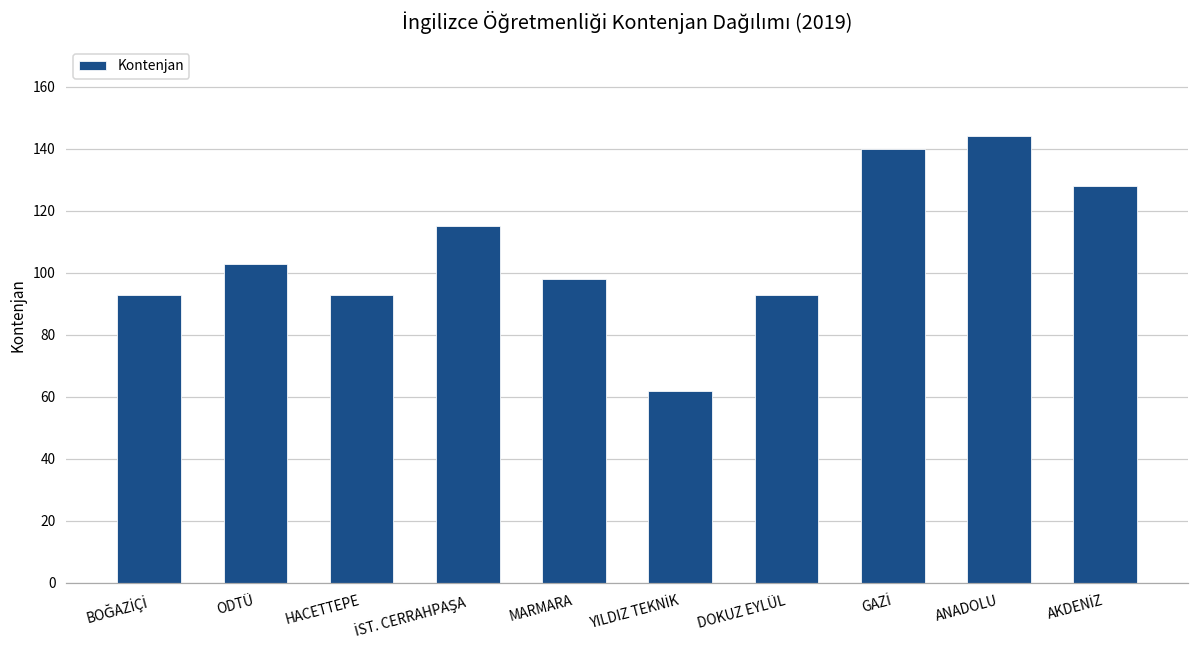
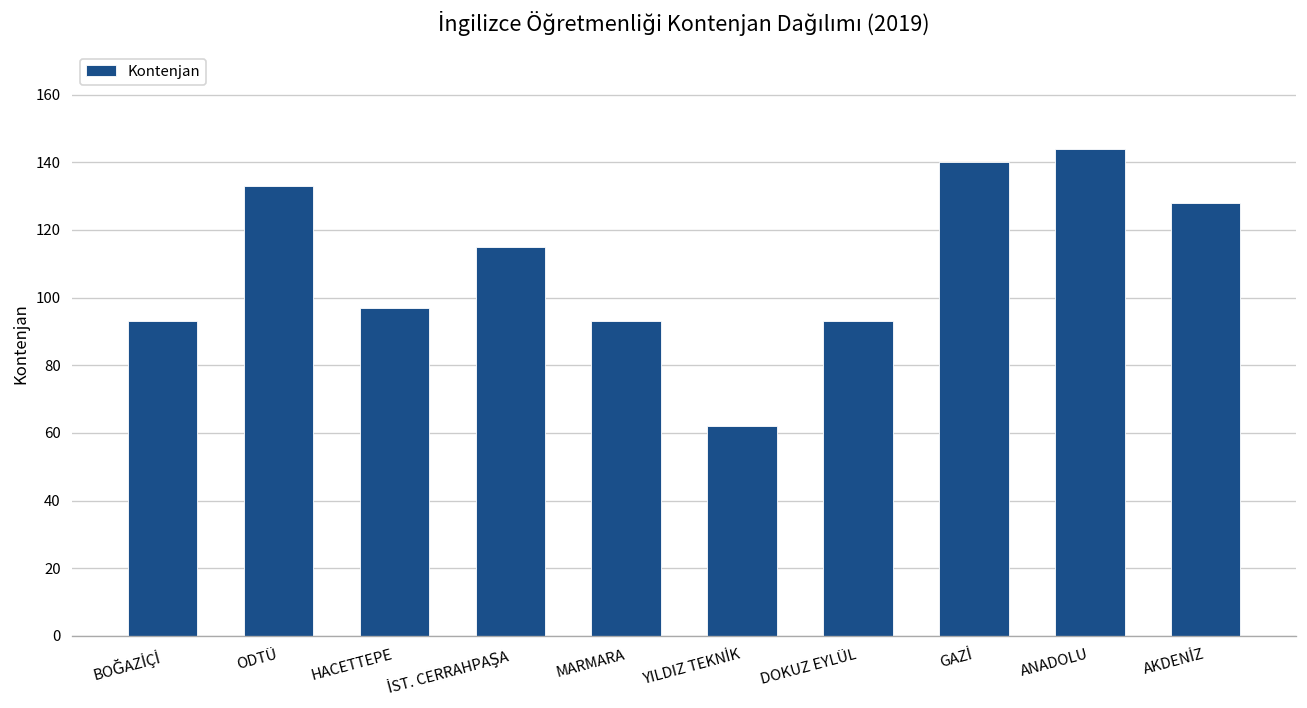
  {
    "BOĞAZİÇİ": 93,
-   "ODTÜ": 103,
-   "HACETTEPE": 93,
+   "ODTÜ": 133,
+   "HACETTEPE": 97,
    "İST. CERRAHPAŞA": 115,
-   "MARMARA": 98,
+   "MARMARA": 93,
    "YILDIZ TEKNİK": 62,
    "DOKUZ EYLÜL": 93,
    "GAZİ": 140,
    "ANADOLU": 144,
    "AKDENİZ": 128
  }
